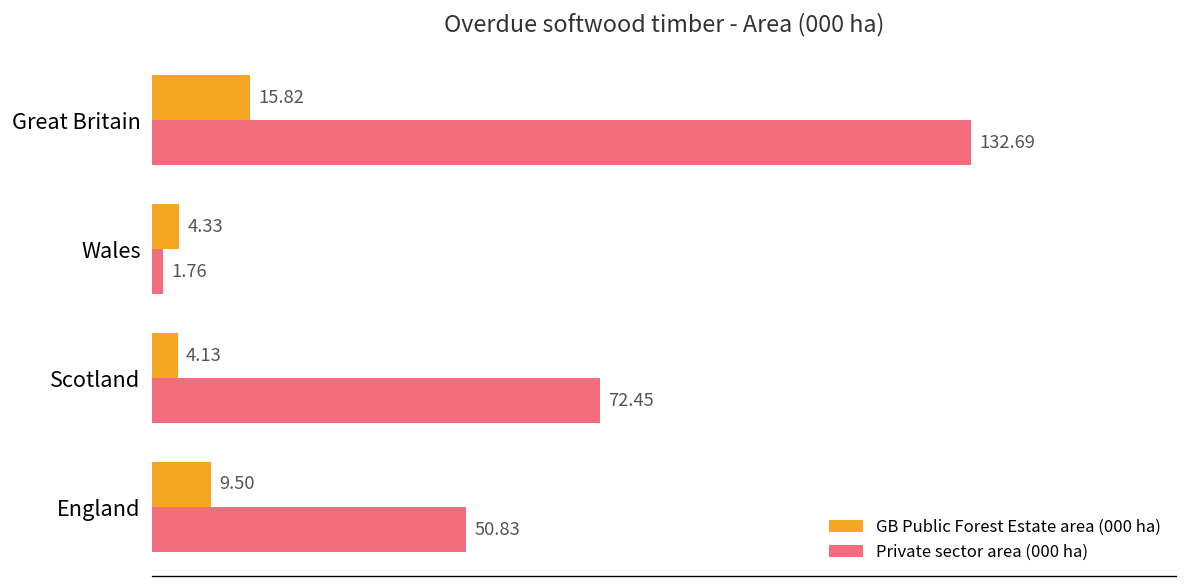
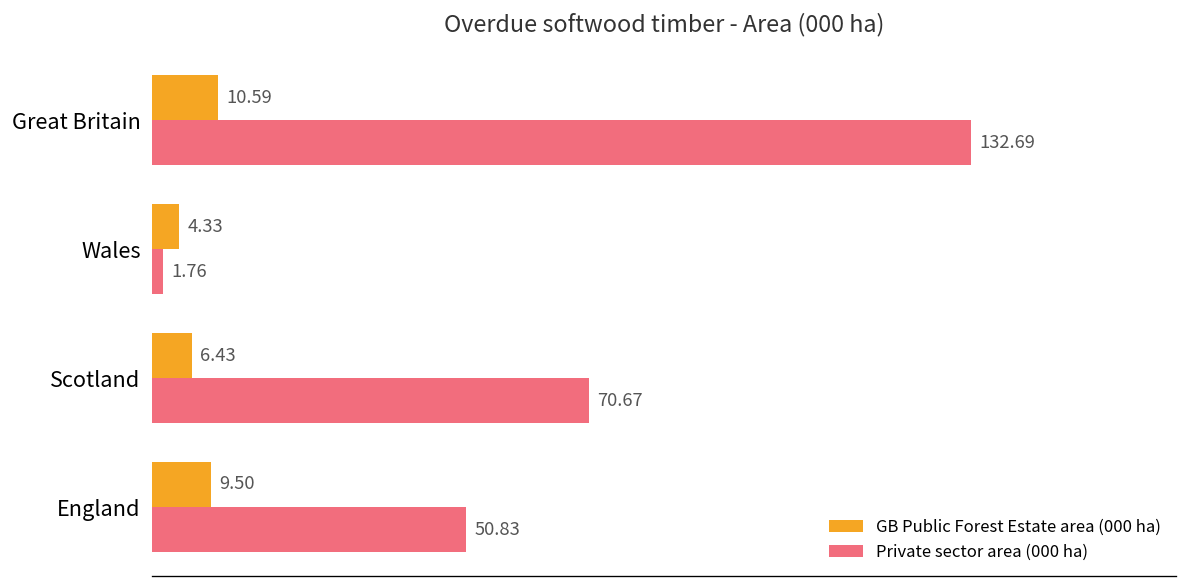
  {
    "GB Public Forest Estate area (000 ha)": {
-     "Great Britain": 15.82,
+     "Great Britain": 10.59,
      "Wales": 4.33,
-     "Scotland": 4.13,
+     "Scotland": 6.43,
      "England": 9.50
    },
    "Private sector area (000 ha)": {
      "Great Britain": 132.69,
      "Wales": 1.76,
-     "Scotland": 72.45,
+     "Scotland": 70.67,
      "England": 50.83
    }
  }
